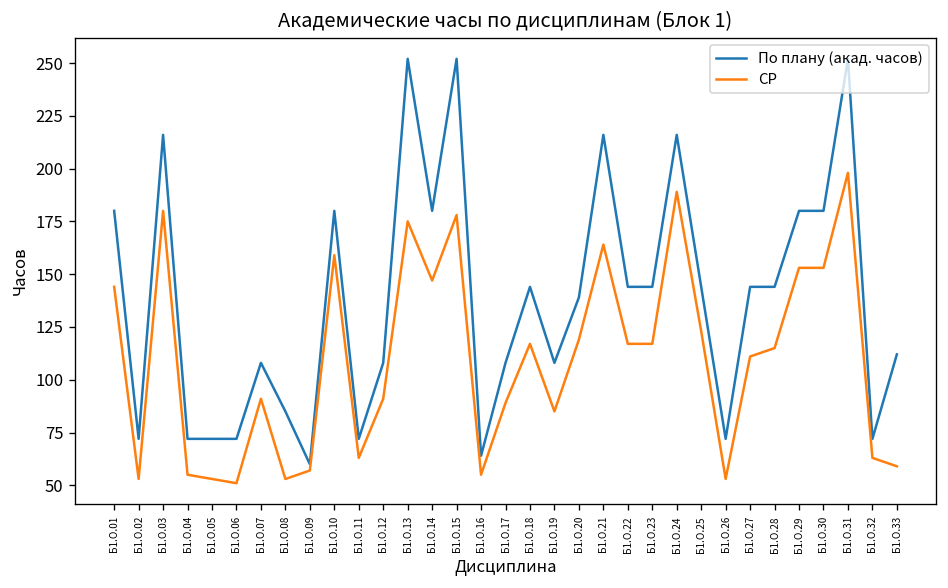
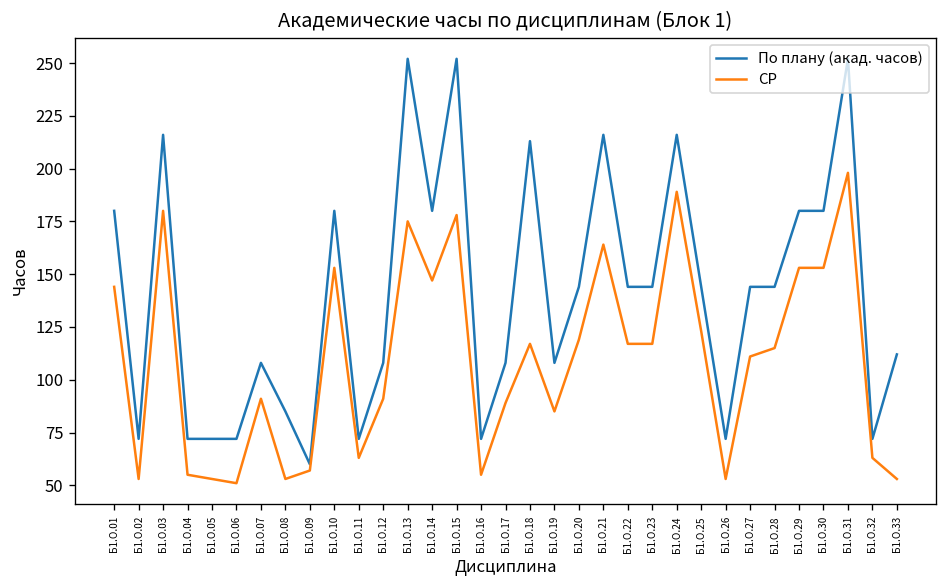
  {
    "По плану (акад. часов)": {
      "Б1.О.01": 180,
      "Б1.О.02": 72,
      "Б1.О.03": 216,
      "Б1.О.04": 72,
      "Б1.О.05": 72,
      "Б1.О.06": 72,
      "Б1.О.07": 108,
      "Б1.О.08": 85,
      "Б1.О.09": 60,
      "Б1.О.10": 180,
      "Б1.О.11": 72,
      "Б1.О.12": 108,
      "Б1.О.13": 252,
      "Б1.О.14": 180,
      "Б1.О.15": 252,
-     "Б1.О.16": 64,
+     "Б1.О.16": 72,
      "Б1.О.17": 108,
-     "Б1.О.18": 144,
+     "Б1.О.18": 213,
      "Б1.О.19": 108,
-     "Б1.О.20": 139,
+     "Б1.О.20": 144,
      "Б1.О.21": 216,
      "Б1.О.22": 144,
      "Б1.О.23": 144,
      "Б1.О.24": 216,
      "Б1.О.25": 144,
      "Б1.О.26": 72,
      "Б1.О.27": 144,
      "Б1.О.28": 144,
      "Б1.О.29": 180,
      "Б1.О.30": 180,
      "Б1.О.32": 72,
      "Б1.О.33": 112
    },
    "СР": {
      "Б1.О.01": 144,
      "Б1.О.02": 53,
      "Б1.О.03": 180,
      "Б1.О.04": 55,
      "Б1.О.05": 53,
      "Б1.О.06": 51,
      "Б1.О.07": 91,
      "Б1.О.08": 53,
      "Б1.О.09": 57,
-     "Б1.О.10": 159,
+     "Б1.О.10": 153,
      "Б1.О.11": 63,
      "Б1.О.12": 91,
      "Б1.О.13": 175,
      "Б1.О.14": 147,
      "Б1.О.15": 178,
      "Б1.О.16": 55,
      "Б1.О.17": 89,
      "Б1.О.18": 117,
      "Б1.О.19": 85,
      "Б1.О.20": 119,
      "Б1.О.21": 164,
      "Б1.О.22": 117,
      "Б1.О.23": 117,
      "Б1.О.24": 189,
      "Б1.О.25": 123,
      "Б1.О.26": 53,
      "Б1.О.27": 111,
      "Б1.О.28": 115,
      "Б1.О.29": 153,
      "Б1.О.30": 153,
      "Б1.О.31": 198,
      "Б1.О.32": 63,
-     "Б1.О.33": 59
+     "Б1.О.33": 53
    }
  }
